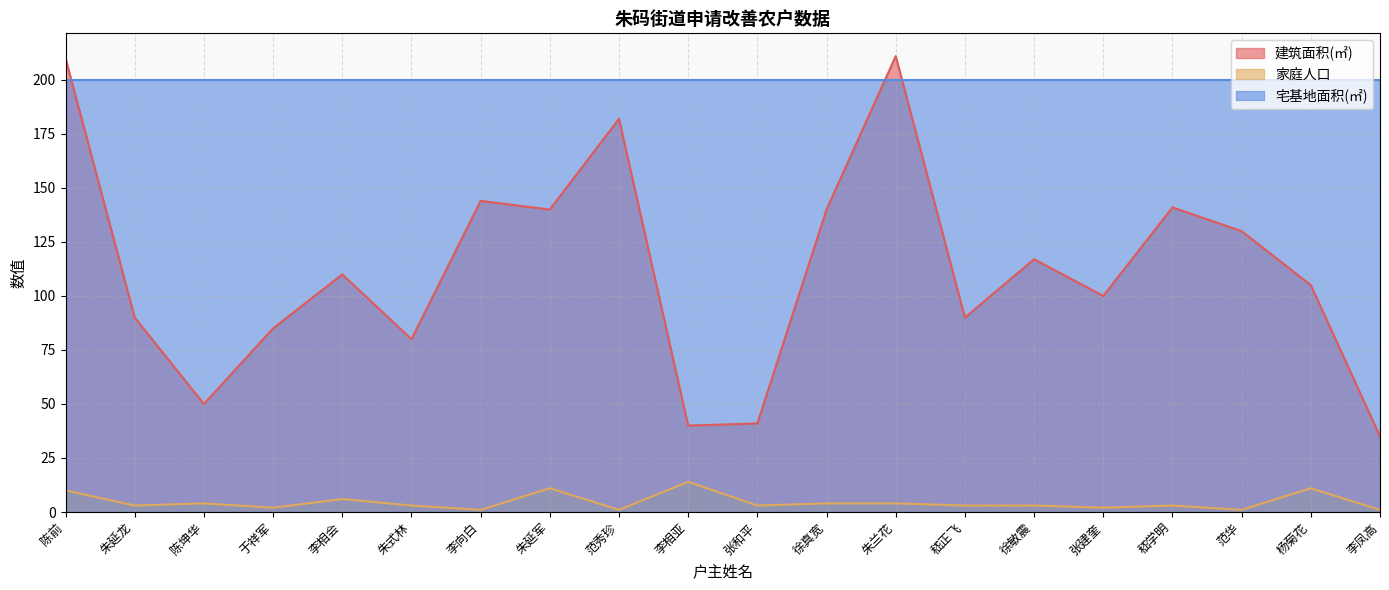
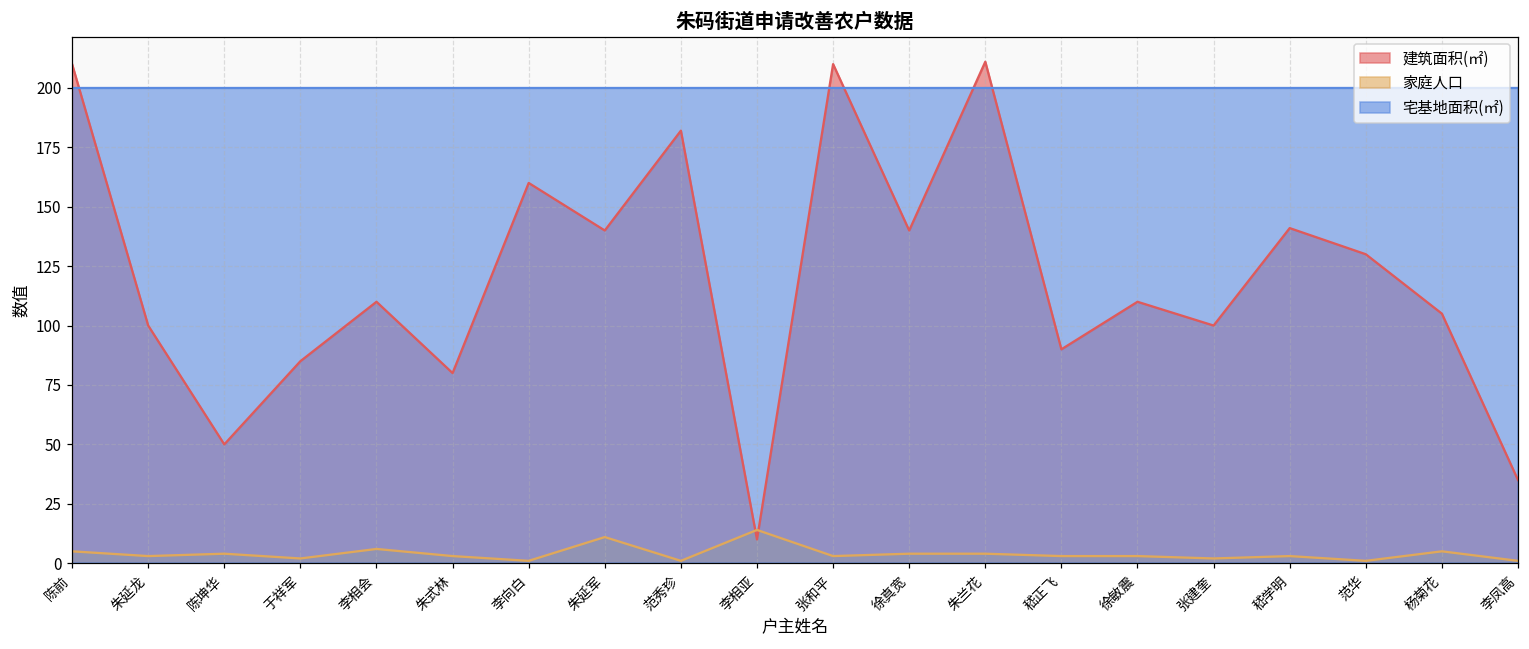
  {
    "建筑面积(㎡)": {
      "陈前": 210,
-     "朱延龙": 90,
+     "朱延龙": 100,
      "陈坤华": 50,
      "于祥军": 85,
      "李相会": 110,
      "朱式林": 80,
-     "李向白": 144,
+     "李向白": 160,
      "朱延军": 140,
      "范秀珍": 182,
-     "李相亚": 40,
-     "张和平": 41,
+     "李相亚": 10,
+     "张和平": 210,
      "徐真宽": 140,
      "朱兰花": 211,
      "嵇正飞": 90,
-     "徐敏震": 117,
+     "徐敏震": 110,
      "张建奎": 100,
      "嵇学明": 141,
      "范华": 130,
      "杨菊花": 105,
      "李凤高": 35
    },
    "家庭人口": {
-     "陈前": 10,
+     "陈前": 5,
      "朱延龙": 3,
      "陈坤华": 4,
      "于祥军": 2,
      "李相会": 6,
      "朱式林": 3,
      "李向白": 1,
      "朱延军": 11,
      "范秀珍": 1,
      "李相亚": 14,
      "张和平": 3,
      "徐真宽": 4,
      "朱兰花": 4,
      "嵇正飞": 3,
      "徐敏震": 3,
      "张建奎": 2,
      "嵇学明": 3,
      "范华": 1,
-     "杨菊花": 11,
+     "杨菊花": 5,
      "李凤高": 1
    },
    "宅基地面积(㎡)": {
      "陈前": 200,
      "朱延龙": 200,
      "陈坤华": 200,
      "于祥军": 200,
      "李相会": 200,
      "朱式林": 200,
      "李向白": 200,
      "朱延军": 200,
      "范秀珍": 200,
      "李相亚": 200,
      "张和平": 200,
      "徐真宽": 200,
      "朱兰花": 200,
      "嵇正飞": 200,
      "徐敏震": 200,
      "张建奎": 200,
      "嵇学明": 200,
      "李凤高": 200
    }
  }
